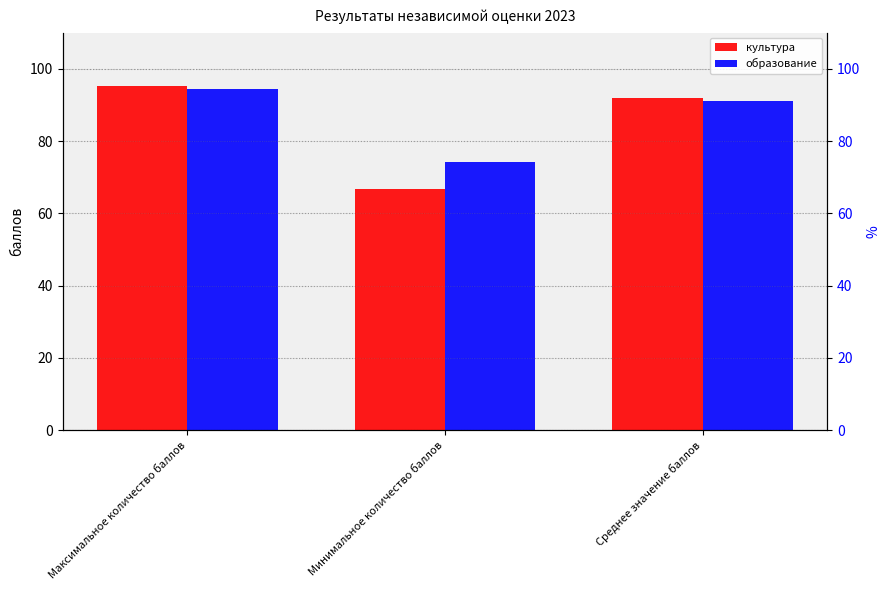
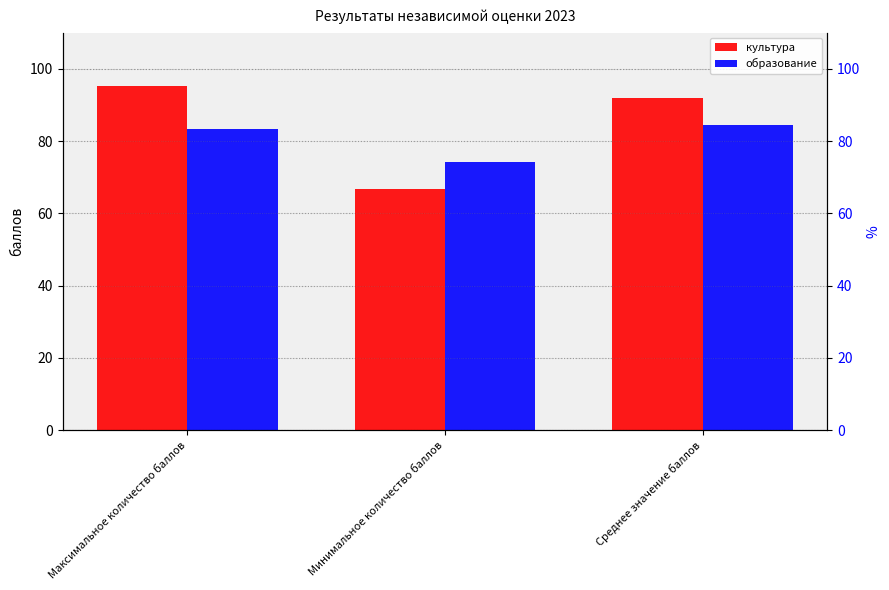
  {
    "культура": {
      "Максимальное количество баллов": 95,
      "Минимальное количество баллов": 67,
      "Среднее значение баллов": 92
    },
    "образование": {
-     "Максимальное количество баллов": 94,
+     "Максимальное количество баллов": 83,
      "Минимальное количество баллов": 74,
-     "Среднее значение баллов": 91
+     "Среднее значение баллов": 84
    }
  }
